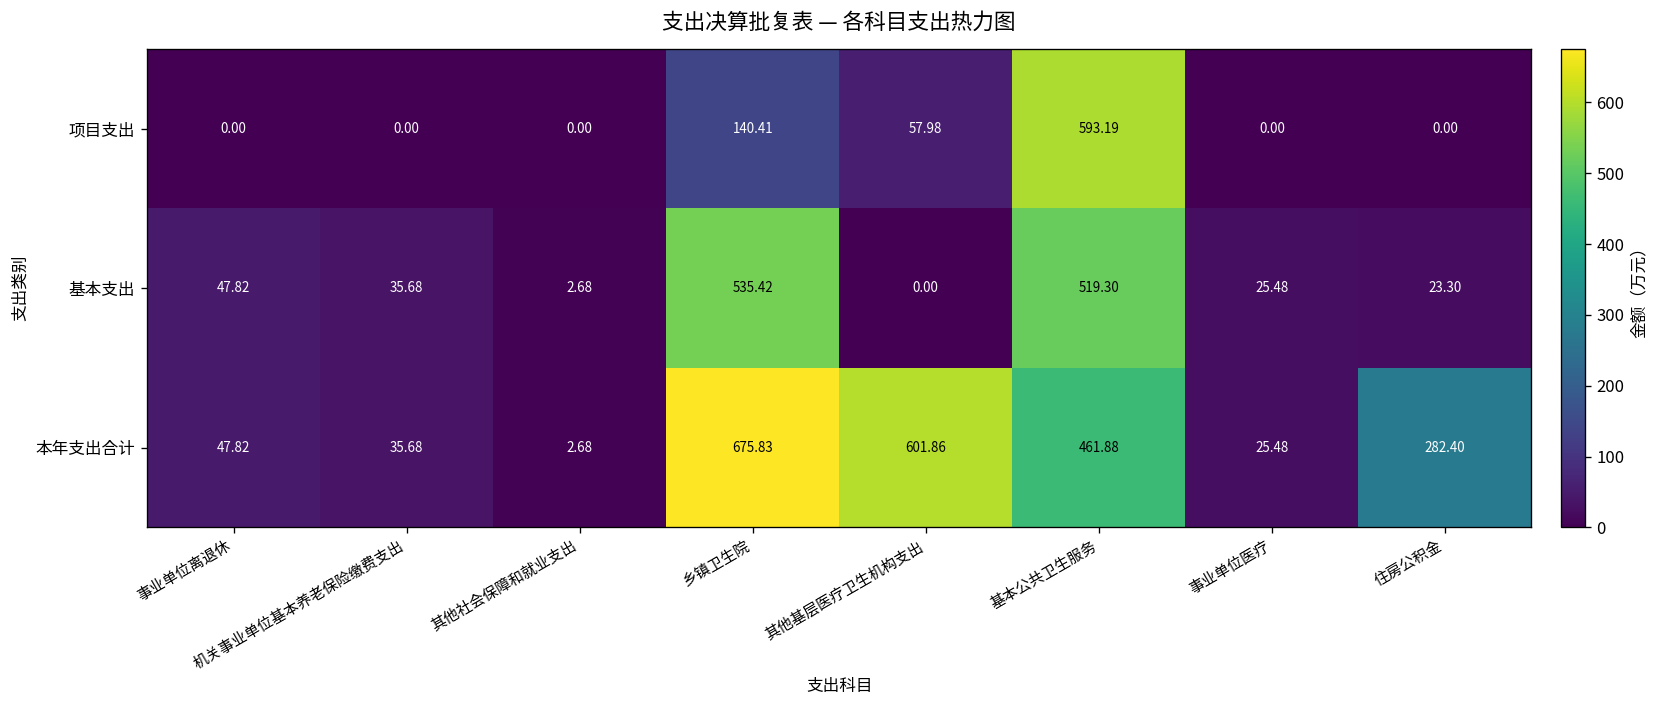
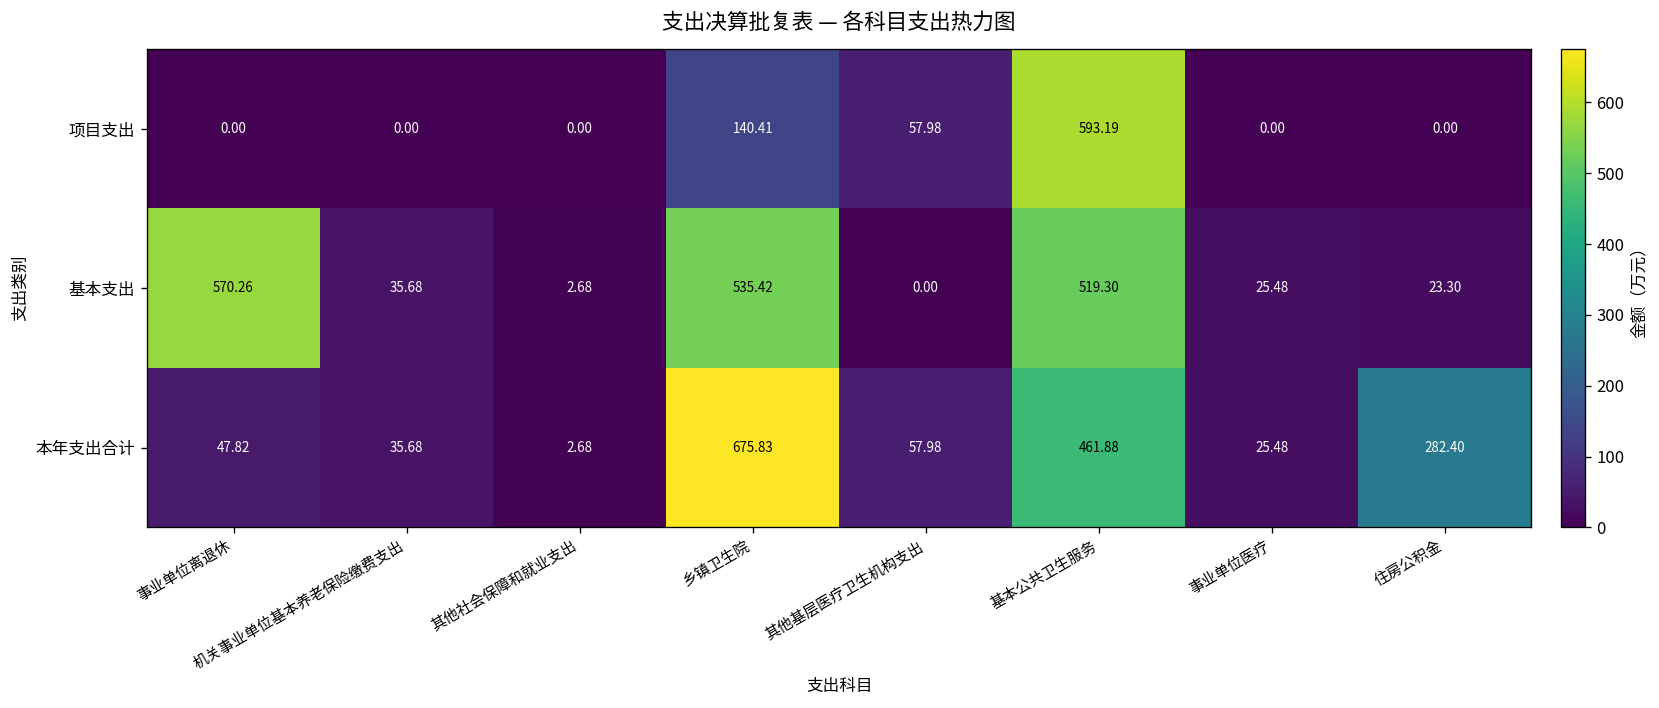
  {
    "项目支出": {
      "事业单位离退休": 0.00,
      "机关事业单位基本养老保险缴费支出": 0.00,
      "其他社会保障和就业支出": 0.00,
      "乡镇卫生院": 140.41,
      "其他基层医疗卫生机构支出": 57.98,
      "基本公共卫生服务": 593.19,
      "事业单位医疗": 0.00,
      "住房公积金": 0.00
    },
    "基本支出": {
-     "事业单位离退休": 47.82,
+     "事业单位离退休": 570.26,
      "机关事业单位基本养老保险缴费支出": 35.68,
      "其他社会保障和就业支出": 2.68,
      "乡镇卫生院": 535.42,
      "其他基层医疗卫生机构支出": 0.00,
      "基本公共卫生服务": 519.30,
      "事业单位医疗": 25.48,
      "住房公积金": 23.30
    },
    "本年支出合计": {
      "事业单位离退休": 47.82,
      "机关事业单位基本养老保险缴费支出": 35.68,
      "其他社会保障和就业支出": 2.68,
      "乡镇卫生院": 675.83,
-     "其他基层医疗卫生机构支出": 601.86,
+     "其他基层医疗卫生机构支出": 57.98,
      "基本公共卫生服务": 461.88,
      "事业单位医疗": 25.48,
      "住房公积金": 282.40
    }
  }
